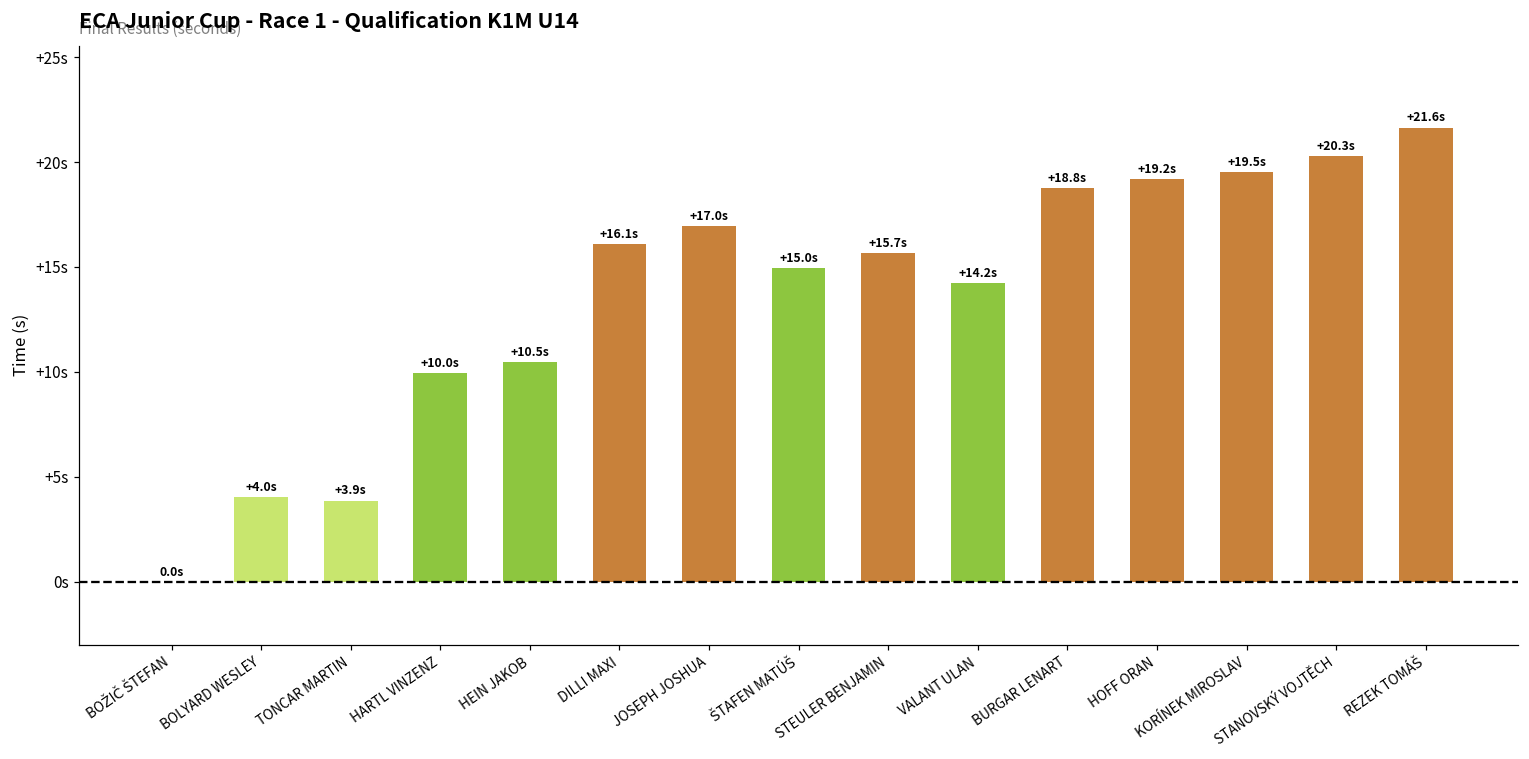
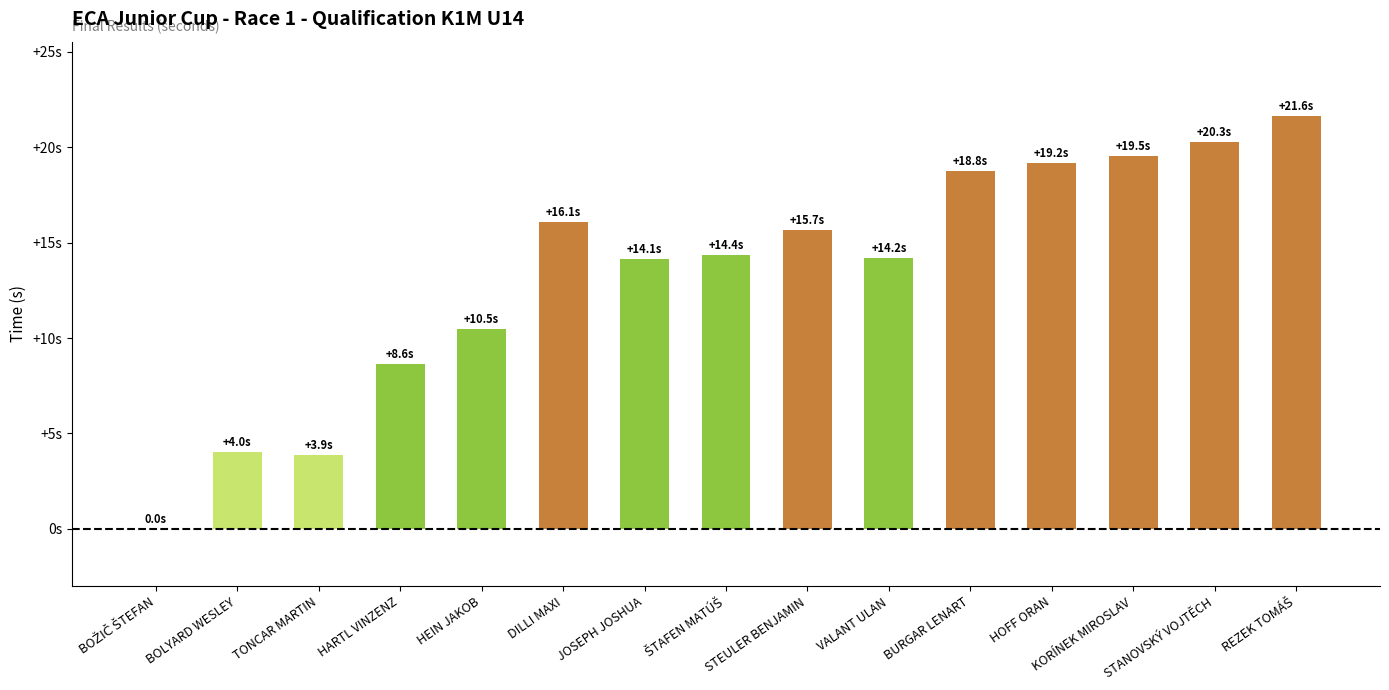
  {
    "BOŽIČ ŠTEFAN": "0.0s",
    "BOLYARD WESLEY": "+4.0s",
    "TONCAR MARTIN": "+3.9s",
-   "HARTL VINZENZ": "+10.0s",
+   "HARTL VINZENZ": "+8.6s",
    "HEIN JAKOB": "+10.5s",
    "DILLI MAXI": "+16.1s",
-   "JOSEPH JOSHUA": "+17.0s",
-   "ŠTAFEN MATÚŠ": "+15.0s",
+   "JOSEPH JOSHUA": "+14.1s",
+   "ŠTAFEN MATÚŠ": "+14.4s",
    "STEULER BENJAMIN": "+15.7s",
    "VALANT ULAN": "+14.2s",
    "BURGAR LENART": "+18.8s",
    "HOFF ORAN": "+19.2s",
    "KORÍNEK MIROSLAV": "+19.5s",
    "STANOVSKÝ VOJTĚCH": "+20.3s",
    "REZEK TOMÁŠ": "+21.6s"
  }
